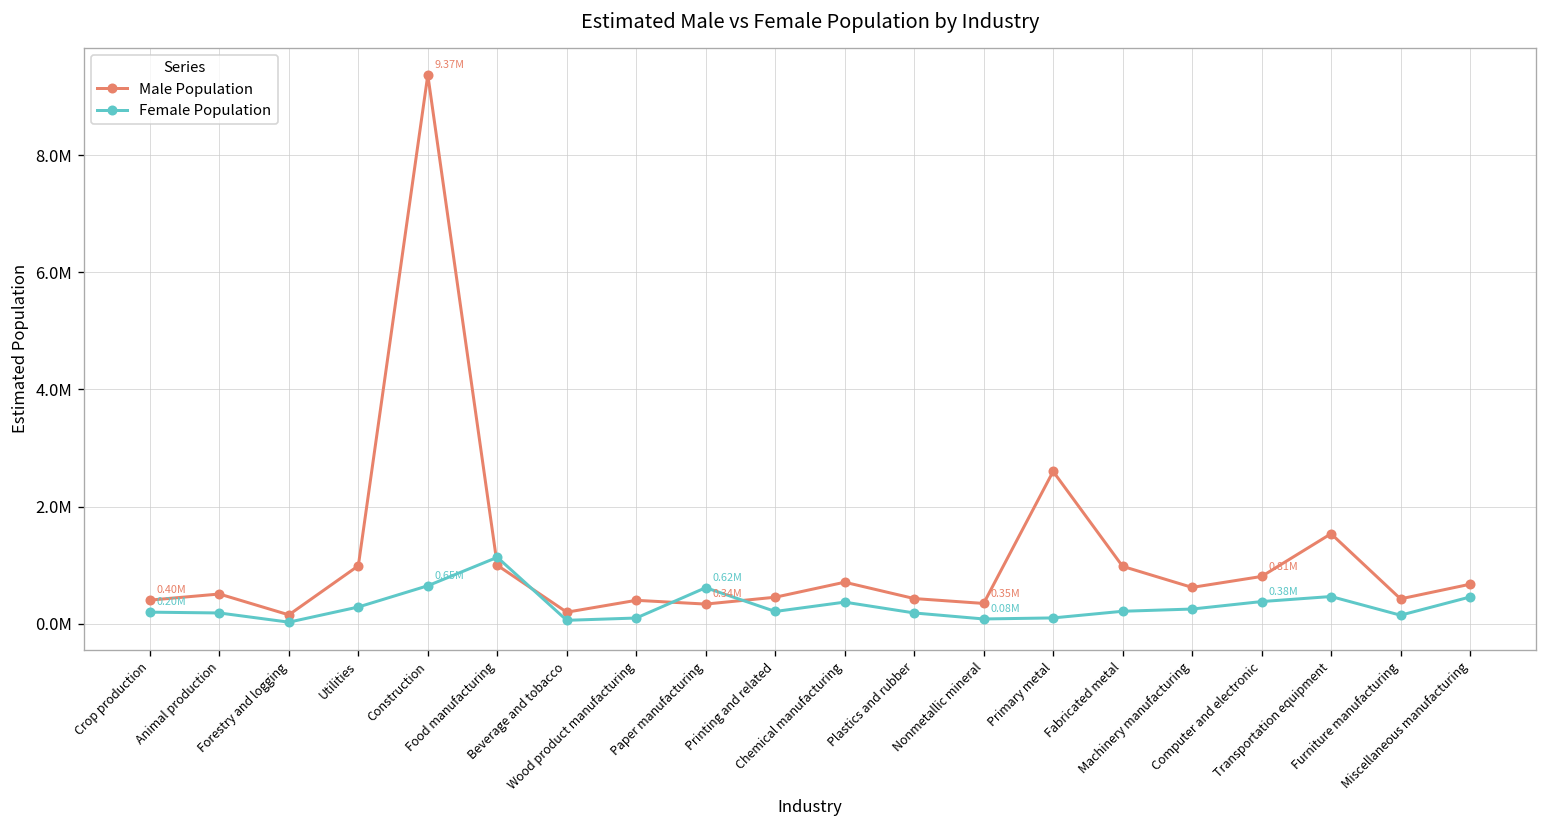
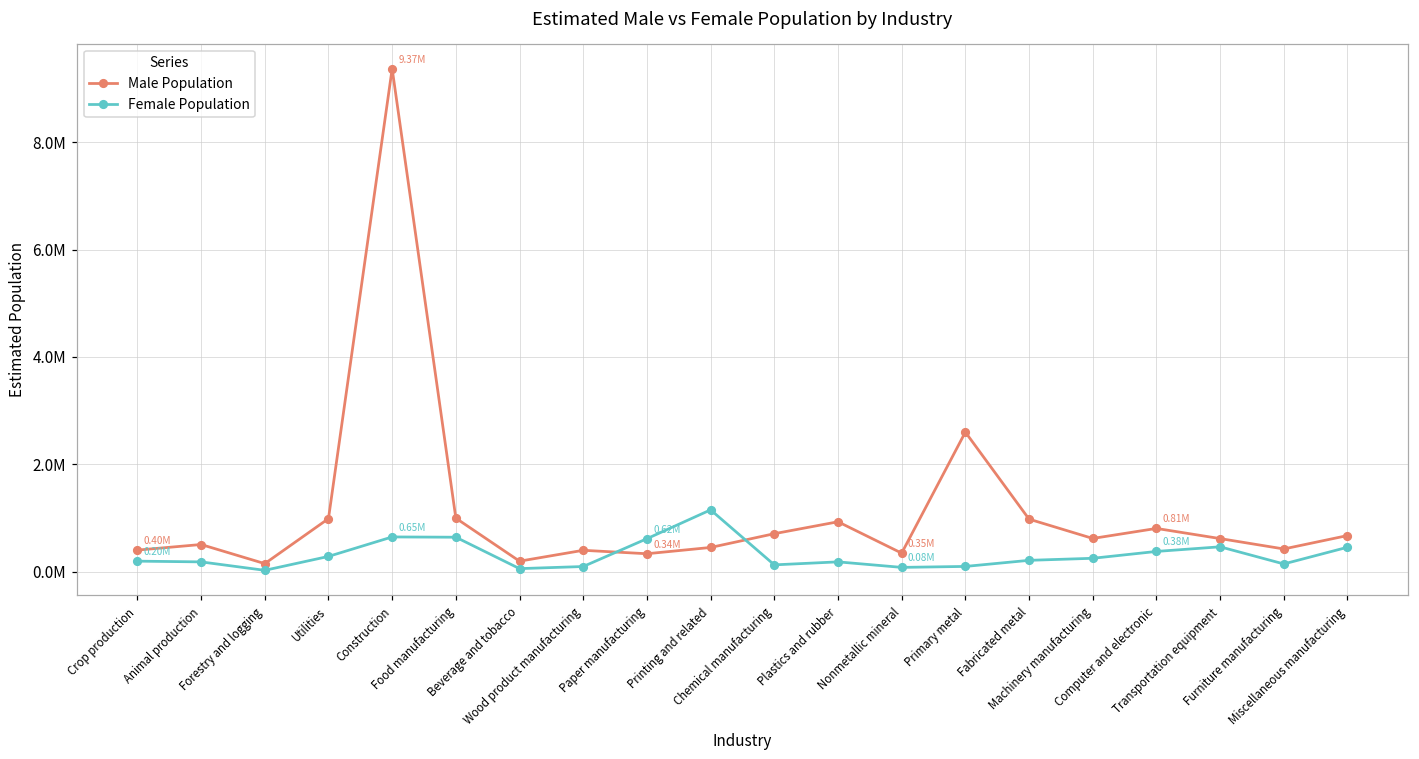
  {
    "Male Population": {
      "Animal production": 500000,
      "Forestry and logging": 200000,
      "Utilities": 1000000,
      "Food manufacturing": 1000000,
      "Beverage and tobacco": 200000,
      "Wood product manufacturing": 400000,
      "Printing and related": 500000,
      "Chemical manufacturing": 700000,
-     "Plastics and rubber": 400000,
+     "Plastics and rubber": 900000,
      "Primary metal": 2600000,
      "Fabricated metal": 1000000,
      "Machinery manufacturing": 600000,
-     "Transportation equipment": 1500000,
+     "Transportation equipment": 600000,
      "Furniture manufacturing": 400000,
      "Miscellaneous manufacturing": 700000
    },
    "Female Population": {
      "Animal production": 200000,
      "Forestry and logging": 0,
      "Utilities": 300000,
-     "Food manufacturing": 1100000,
+     "Food manufacturing": 600000,
      "Beverage and tobacco": 100000,
      "Wood product manufacturing": 100000,
-     "Printing and related": 200000,
-     "Chemical manufacturing": 400000,
+     "Printing and related": 1200000,
+     "Chemical manufacturing": 100000,
      "Plastics and rubber": 200000,
      "Primary metal": 100000,
      "Fabricated metal": 200000,
      "Machinery manufacturing": 300000,
      "Transportation equipment": 500000,
      "Furniture manufacturing": 100000,
      "Miscellaneous manufacturing": 500000
    }
  }
